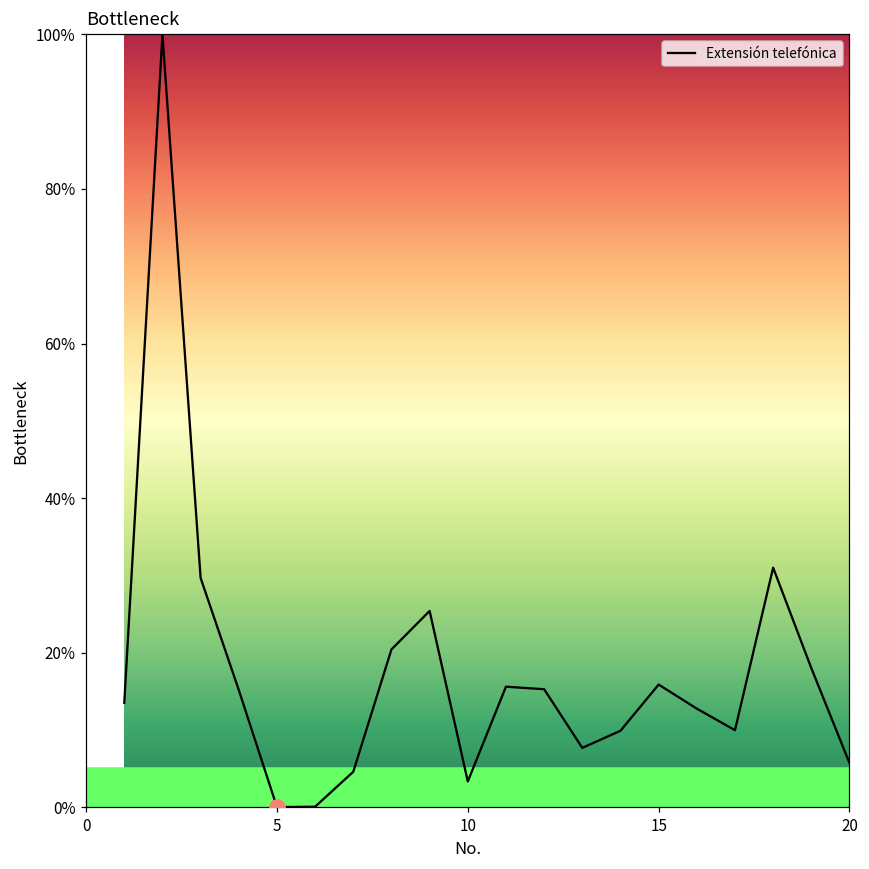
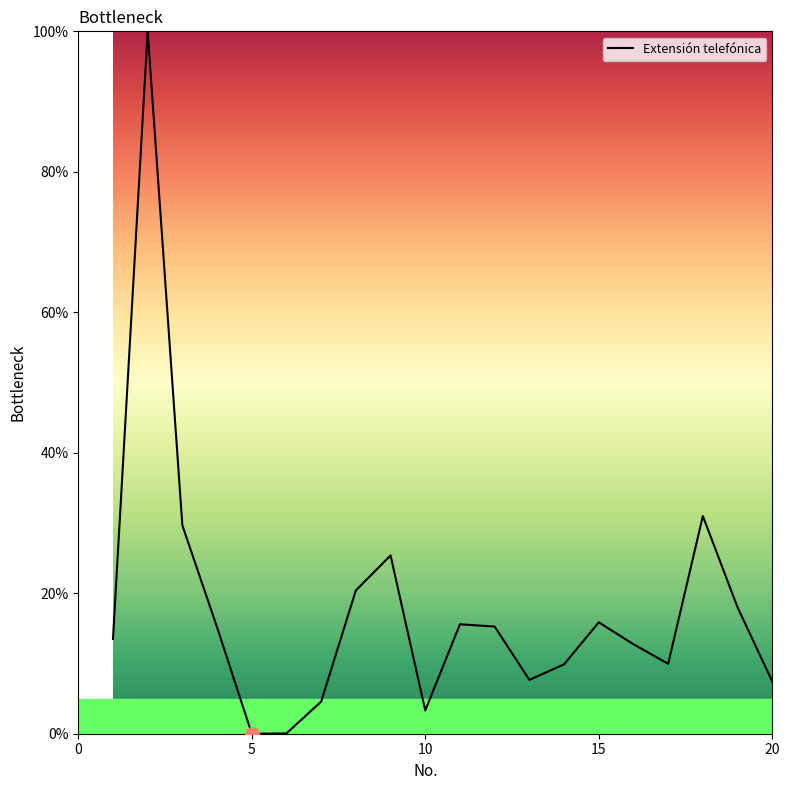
  {
    "Extensión telefónica": {
      "15": "16%",
-     "20": "6%"
+     "20": "7%"
    }
  }
